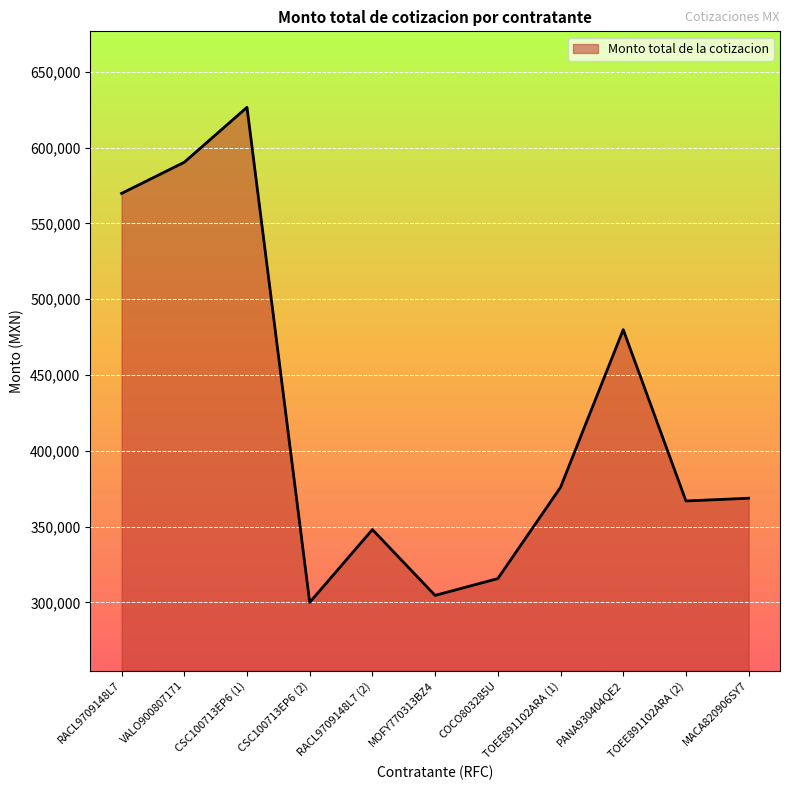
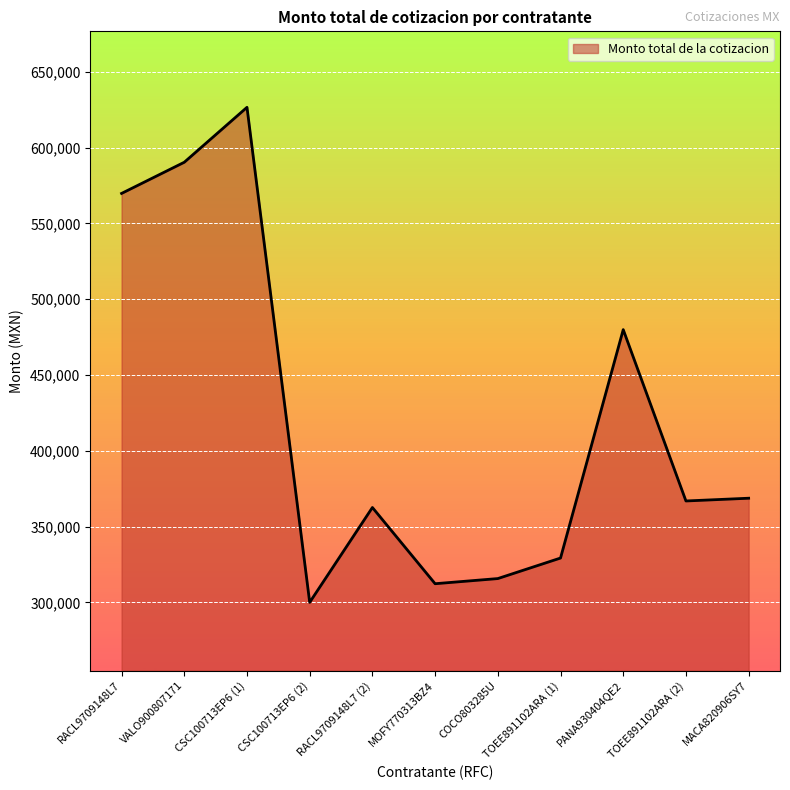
  {
    "RACL9709148L7": "570,000",
    "VALO900807171": "590,000",
    "CSC100713EP6 (1)": "627,000",
    "CSC100713EP6 (2)": "300,000",
-   "RACL9709148L7 (2)": "348,000",
-   "MOFY770313BZ4": "305,000",
+   "RACL9709148L7 (2)": "363,000",
+   "MOFY770313BZ4": "312,000",
    "COCO803285U": "316,000",
-   "TOEE891102ARA (1)": "376,000",
+   "TOEE891102ARA (1)": "329,000",
    "PANA930404QE2": "480,000",
    "TOEE891102ARA (2)": "367,000",
    "MACA820906SY7": "369,000"
  }
